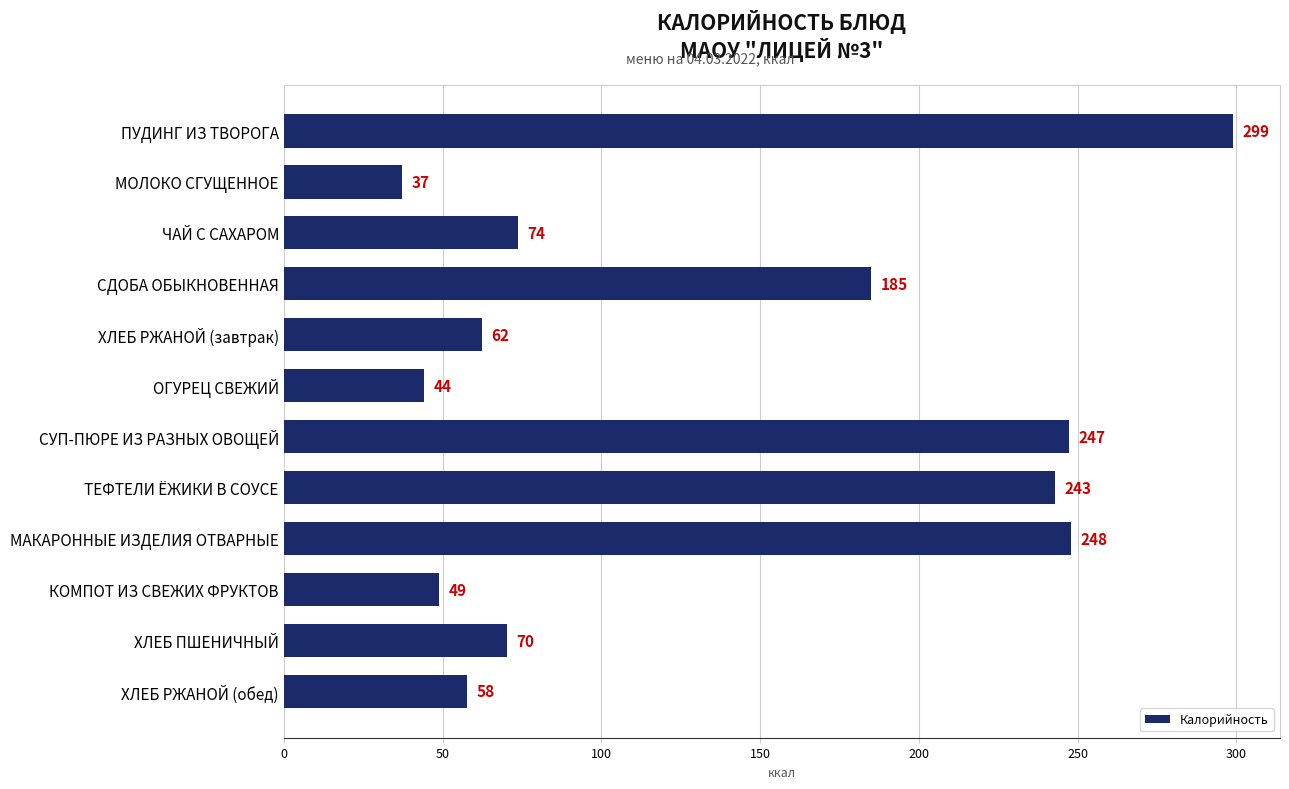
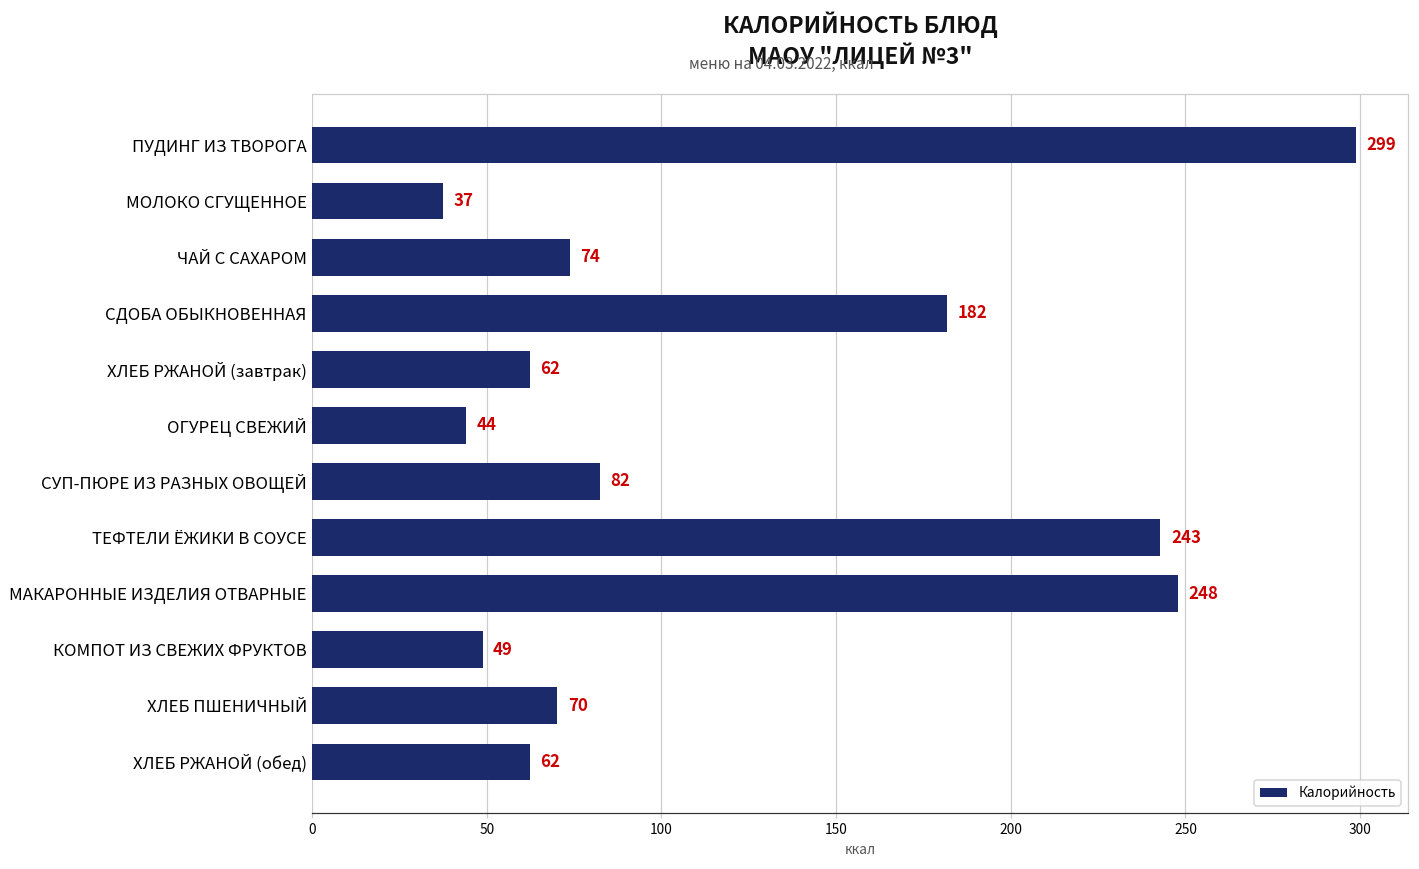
  {
    "ПУДИНГ ИЗ ТВОРОГА": 299,
    "МОЛОКО СГУЩЕННОЕ": 37,
    "ЧАЙ С САХАРОМ": 74,
-   "СДОБА ОБЫКНОВЕННАЯ": 185,
+   "СДОБА ОБЫКНОВЕННАЯ": 182,
    "ХЛЕБ РЖАНОЙ (завтрак)": 62,
    "ОГУРЕЦ СВЕЖИЙ": 44,
-   "СУП-ПЮРЕ ИЗ РАЗНЫХ ОВОЩЕЙ": 247,
+   "СУП-ПЮРЕ ИЗ РАЗНЫХ ОВОЩЕЙ": 82,
    "ТЕФТЕЛИ ЁЖИКИ В СОУСЕ": 243,
    "МАКАРОННЫЕ ИЗДЕЛИЯ ОТВАРНЫЕ": 248,
    "КОМПОТ ИЗ СВЕЖИХ ФРУКТОВ": 49,
    "ХЛЕБ ПШЕНИЧНЫЙ": 70,
-   "ХЛЕБ РЖАНОЙ (обед)": 58
+   "ХЛЕБ РЖАНОЙ (обед)": 62
  }
